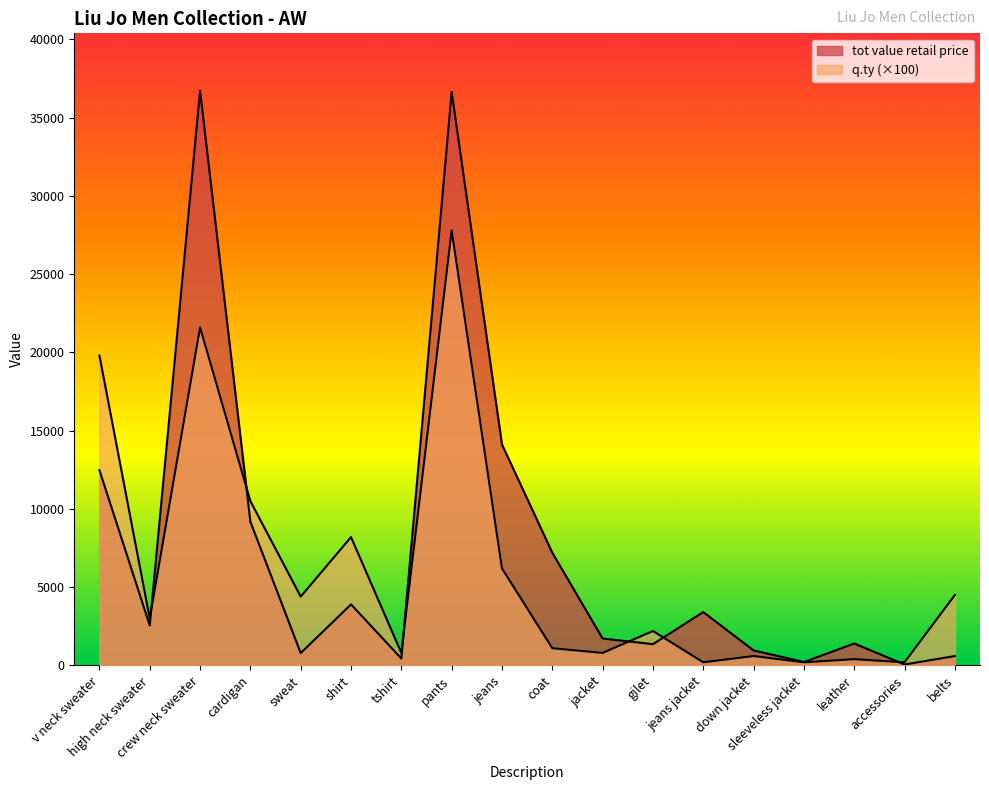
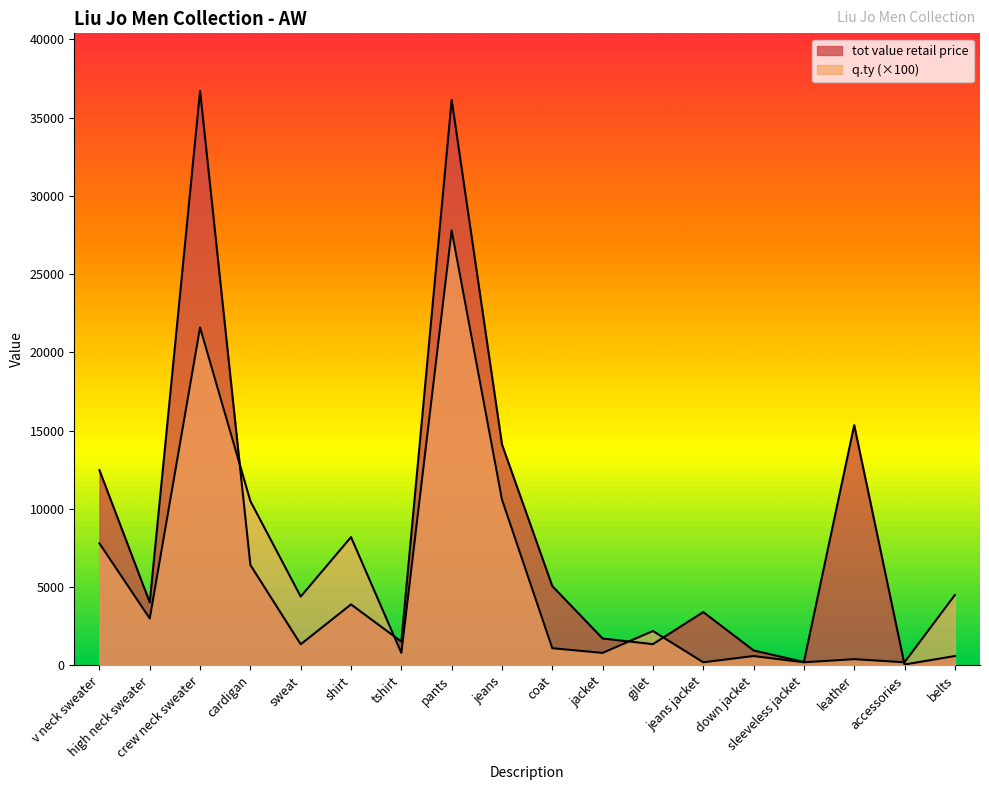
  {
    "tot value retail price": {
      "v neck sweater": 12500,
-     "high neck sweater": 2600,
+     "high neck sweater": 4000,
      "crew neck sweater": 36700,
-     "cardigan": 9200,
-     "sweat": 800,
+     "cardigan": 6400,
+     "sweat": 1400,
      "shirt": 3900,
-     "tshirt": 400,
-     "pants": 36700,
+     "tshirt": 1500,
+     "pants": 36100,
      "jeans": 14100,
-     "coat": 7200,
+     "coat": 5100,
      "jacket": 1700,
      "gilet": 1400,
      "jeans jacket": 3400,
      "down jacket": 1000,
-     "leather": 1400,
+     "leather": 15400,
      "belts": 600
    },
    "q.ty (×100)": {
-     "v neck sweater": 19800,
+     "v neck sweater": 7800,
      "high neck sweater": 3000,
      "crew neck sweater": 21600,
      "cardigan": 10500,
      "sweat": 4400,
      "shirt": 8200,
      "tshirt": 800,
      "pants": 27800,
-     "jeans": 6200,
+     "jeans": 10600,
      "coat": 1100,
      "jacket": 800,
      "gilet": 2200,
      "jeans jacket": 200,
      "down jacket": 600,
      "leather": 400,
      "belts": 4500
    }
  }
